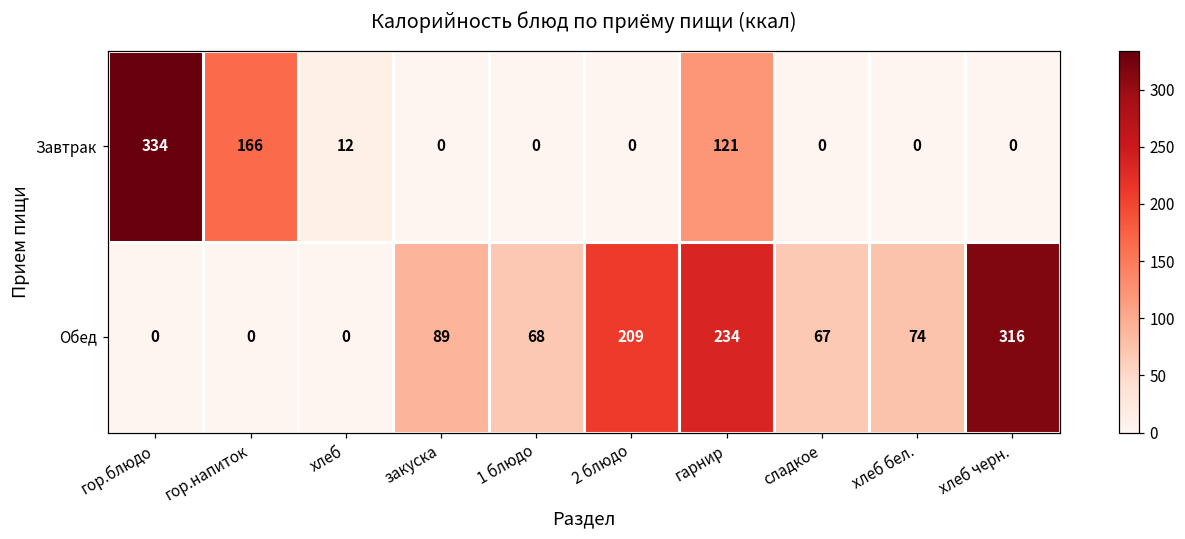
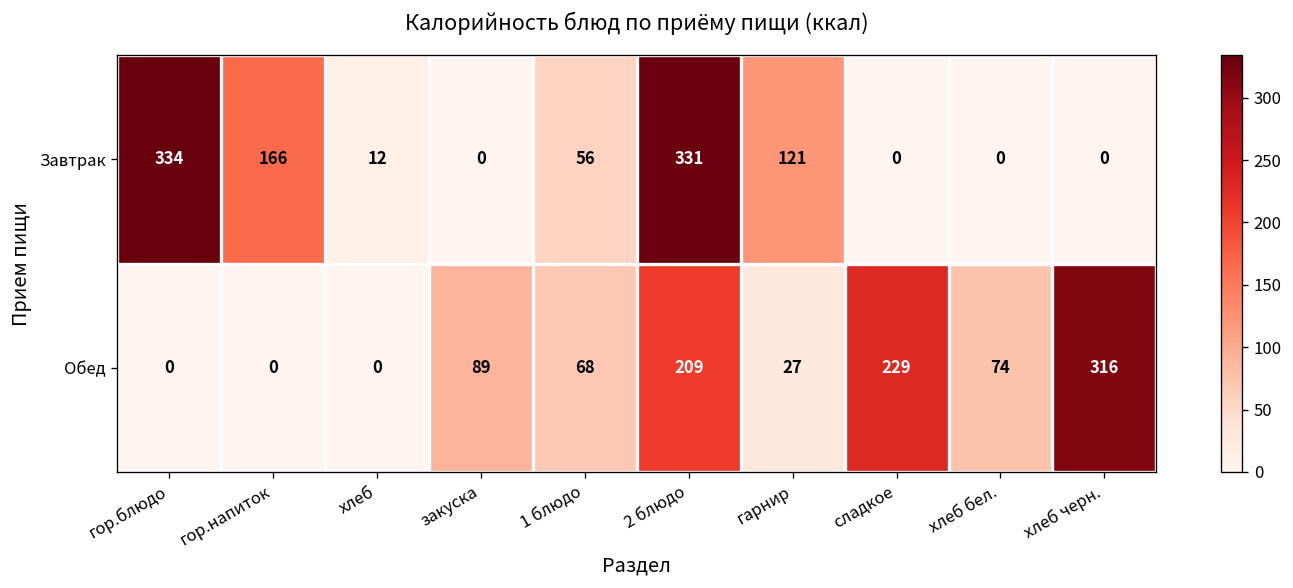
  {
    "Завтрак": {
      "гор.блюдо": 334,
      "гор.напиток": 166,
      "хлеб": 12,
      "закуска": 0,
-     "1 блюдо": 0,
-     "2 блюдо": 0,
+     "1 блюдо": 56,
+     "2 блюдо": 331,
      "гарнир": 121,
      "сладкое": 0,
      "хлеб бел.": 0,
      "хлеб черн.": 0
    },
    "Обед": {
      "гор.блюдо": 0,
      "гор.напиток": 0,
      "хлеб": 0,
      "закуска": 89,
      "1 блюдо": 68,
      "2 блюдо": 209,
-     "гарнир": 234,
-     "сладкое": 67,
+     "гарнир": 27,
+     "сладкое": 229,
      "хлеб бел.": 74,
      "хлеб черн.": 316
    }
  }
